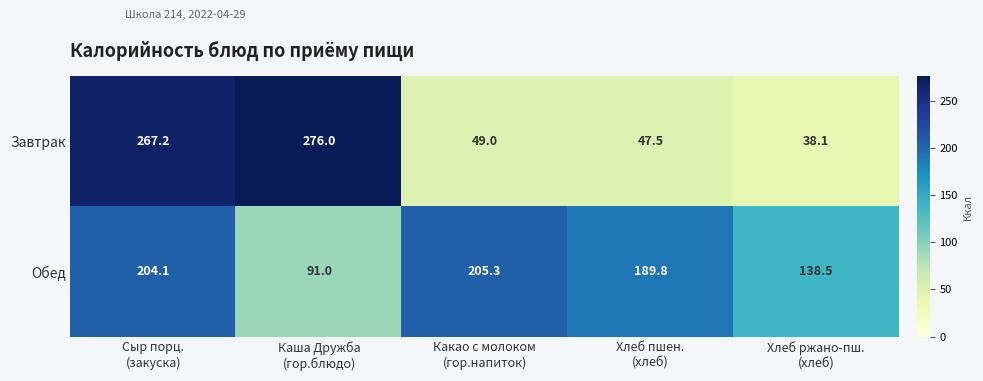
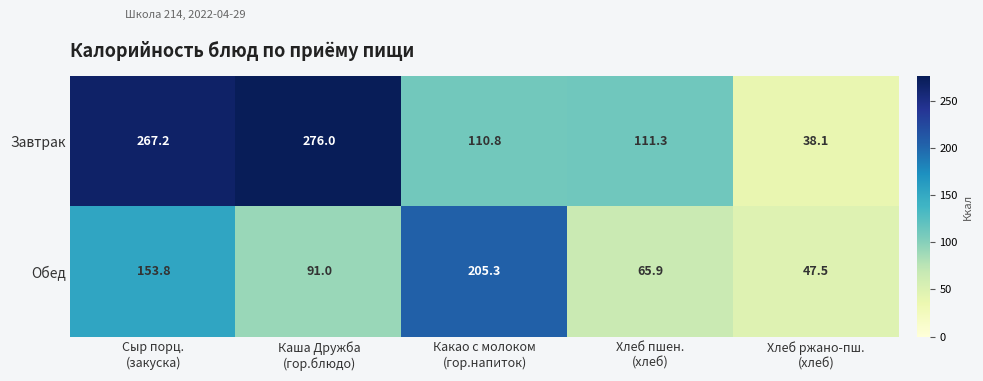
  {
    "Завтрак": {
      "Сыр порц. (закуска)": 267.2,
      "Каша Дружба (гор.блюдо)": 276.0,
-     "Какао с молоком (гор.напиток)": 49.0,
-     "Хлеб пшен. (хлеб)": 47.5,
+     "Какао с молоком (гор.напиток)": 110.8,
+     "Хлеб пшен. (хлеб)": 111.3,
      "Хлеб ржано-пш. (хлеб)": 38.1
    },
    "Обед": {
-     "Сыр порц. (закуска)": 204.1,
+     "Сыр порц. (закуска)": 153.8,
      "Каша Дружба (гор.блюдо)": 91.0,
      "Какао с молоком (гор.напиток)": 205.3,
-     "Хлеб пшен. (хлеб)": 189.8,
-     "Хлеб ржано-пш. (хлеб)": 138.5
+     "Хлеб пшен. (хлеб)": 65.9,
+     "Хлеб ржано-пш. (хлеб)": 47.5
    }
  }
